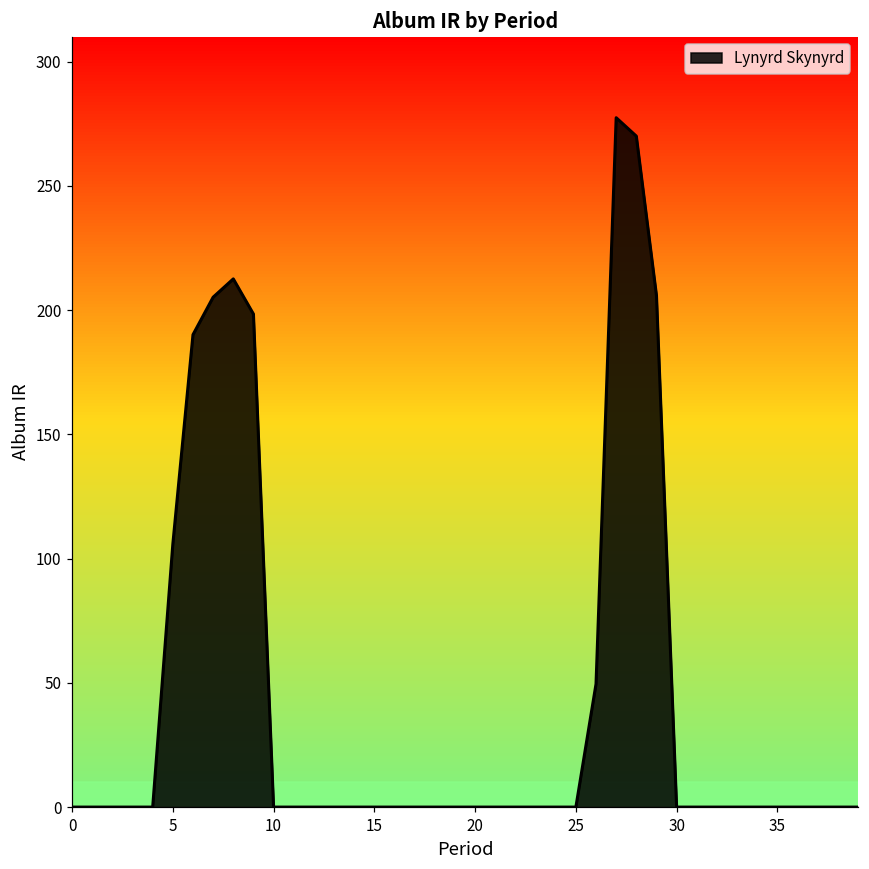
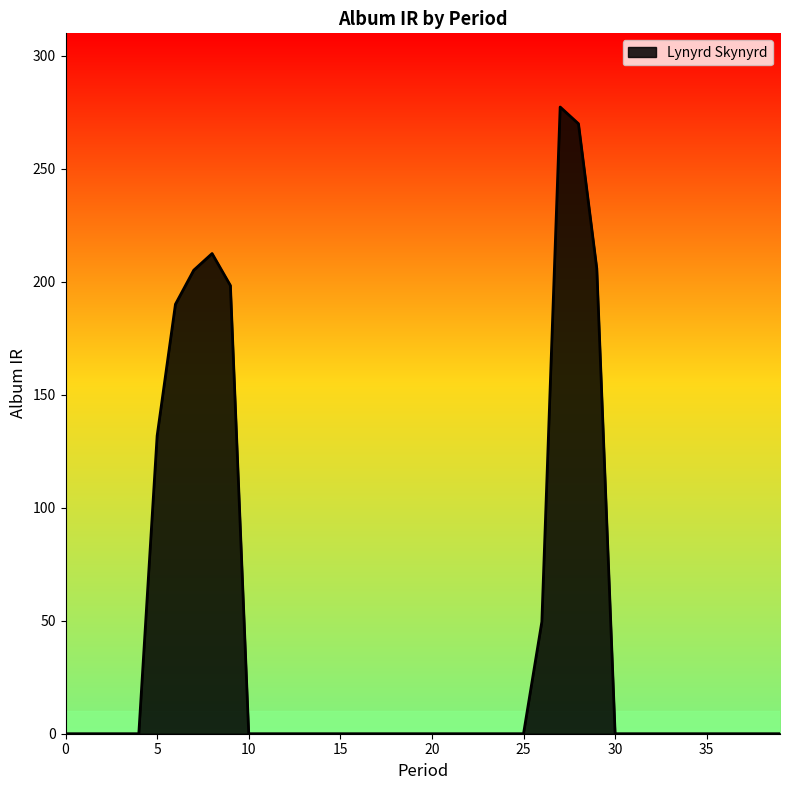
  {
-   "5": 106
+   "5": 132
  }
